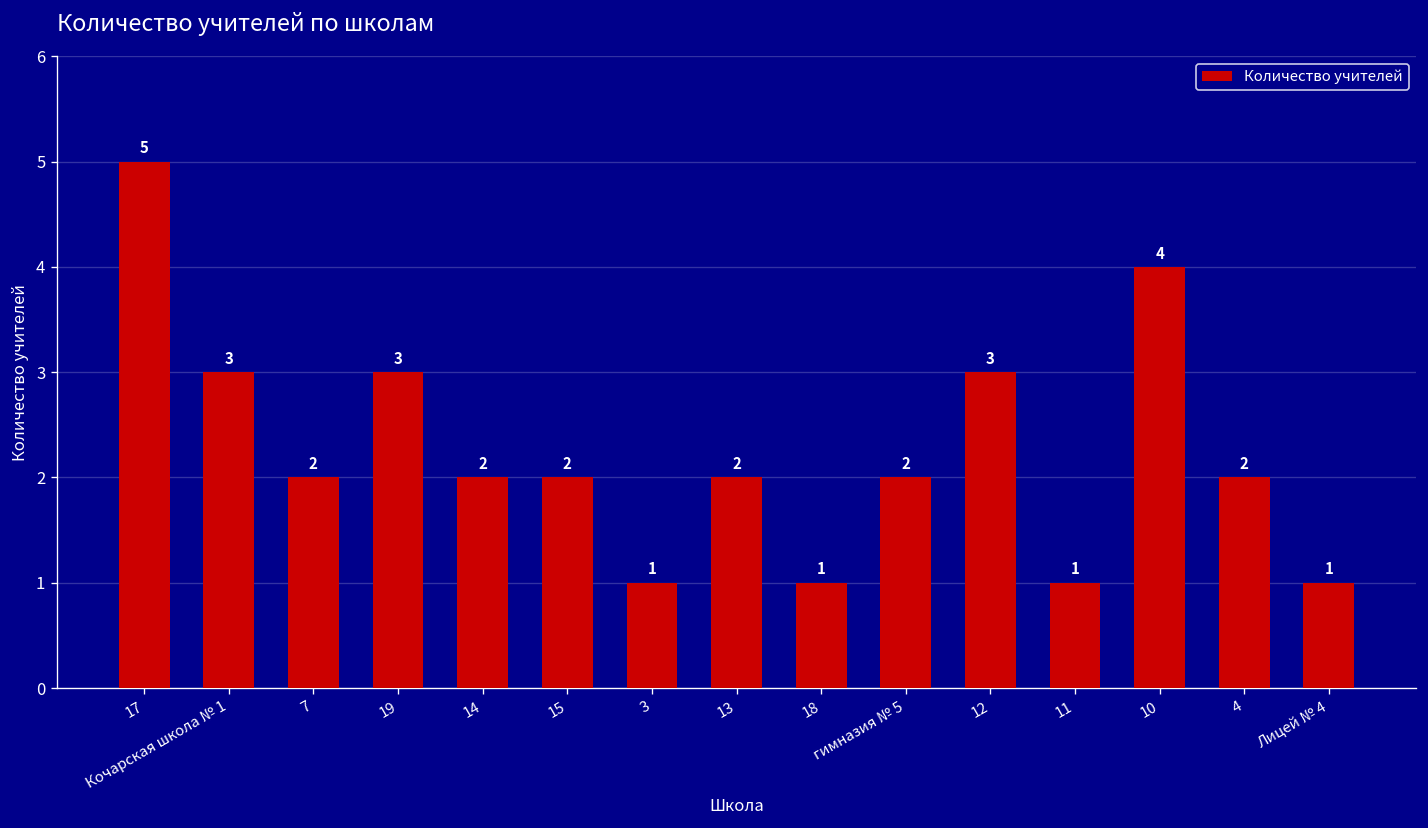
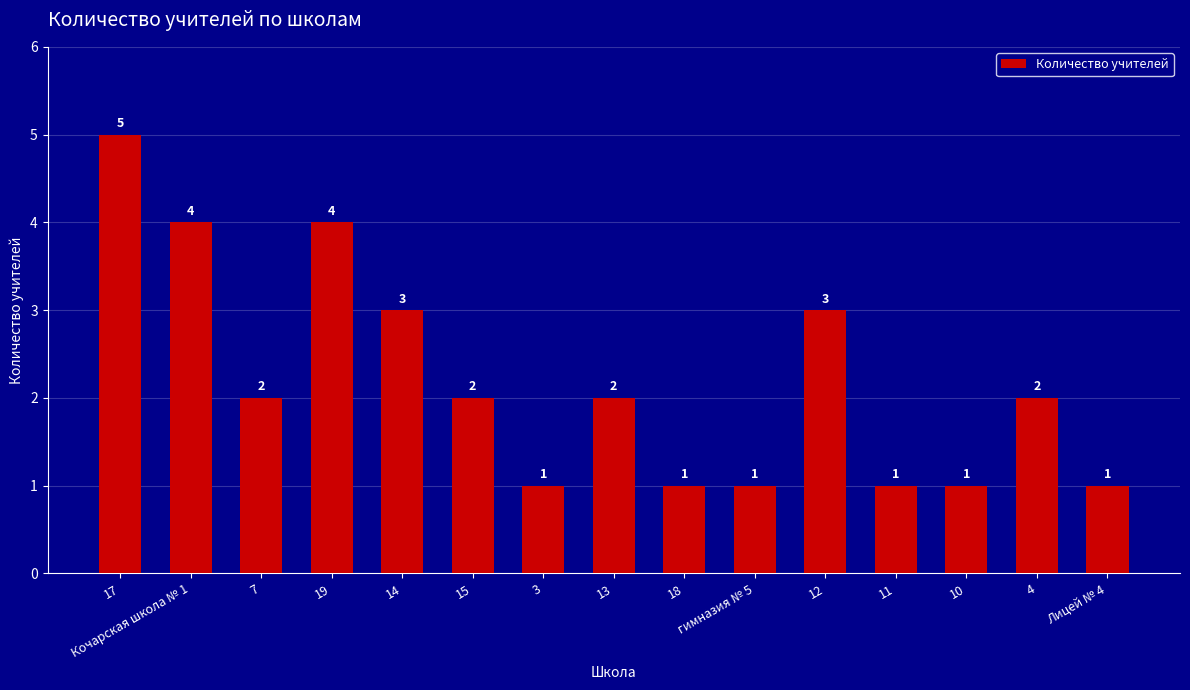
  {
    "17": 5,
-   "Кочарская школа № 1": 3,
+   "Кочарская школа № 1": 4,
    "7": 2,
-   "19": 3,
-   "14": 2,
+   "19": 4,
+   "14": 3,
    "15": 2,
    "3": 1,
    "13": 2,
    "18": 1,
-   "гимназия № 5": 2,
+   "гимназия № 5": 1,
    "12": 3,
    "11": 1,
-   "10": 4,
+   "10": 1,
    "4": 2,
    "Лицей № 4": 1
  }
